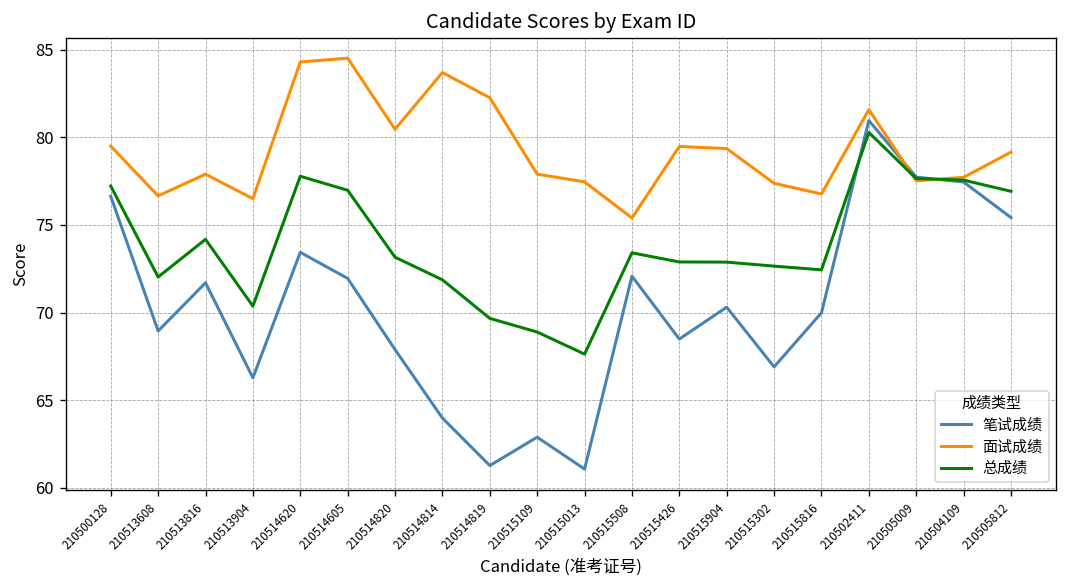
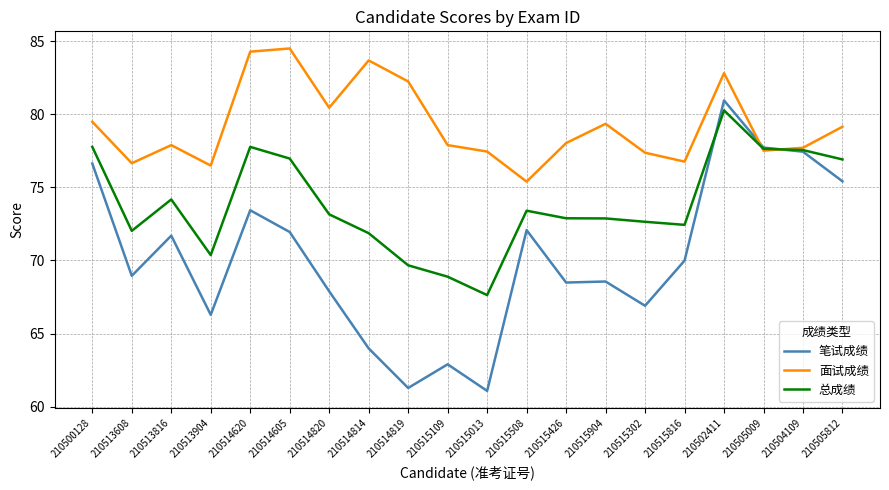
  {
    "笔试成绩": {
      "210500128": 76.6,
      "210513608": 69.0,
      "210513816": 71.7,
      "210513904": 66.3,
      "210514620": 73.4,
      "210514605": 72.0,
      "210514820": 67.9,
      "210514814": 64.0,
      "210514819": 61.3,
      "210515109": 62.9,
      "210515013": 61.1,
      "210515508": 72.1,
      "210515426": 68.5,
-     "210515904": 70.3,
+     "210515904": 68.6,
      "210515302": 66.9,
      "210515816": 70.0,
      "210502411": 81.0,
      "210505812": 75.4
    },
    "面试成绩": {
      "210500128": 79.5,
      "210513608": 76.7,
      "210513816": 77.9,
      "210513904": 76.5,
      "210514620": 84.3,
      "210514605": 84.5,
      "210514820": 80.5,
      "210514814": 83.7,
      "210514819": 82.3,
      "210515109": 77.9,
      "210515013": 77.5,
      "210515508": 75.4,
-     "210515426": 79.5,
+     "210515426": 78.0,
      "210515904": 79.4,
      "210515302": 77.4,
      "210515816": 76.8,
-     "210502411": 81.6,
+     "210502411": 82.8,
      "210505812": 79.2
    },
    "总成绩": {
-     "210500128": 77.2,
+     "210500128": 77.8,
      "210513608": 72.0,
      "210513816": 74.2,
      "210513904": 70.4,
      "210514620": 77.8,
      "210514605": 77.0,
      "210514820": 73.2,
      "210514814": 71.9,
      "210514819": 69.7,
      "210515109": 68.9,
      "210515013": 67.6,
      "210515508": 73.4,
      "210515426": 72.9,
      "210515904": 72.9,
      "210515302": 72.7,
      "210515816": 72.4,
      "210502411": 80.3,
      "210505812": 76.9
    }
  }
